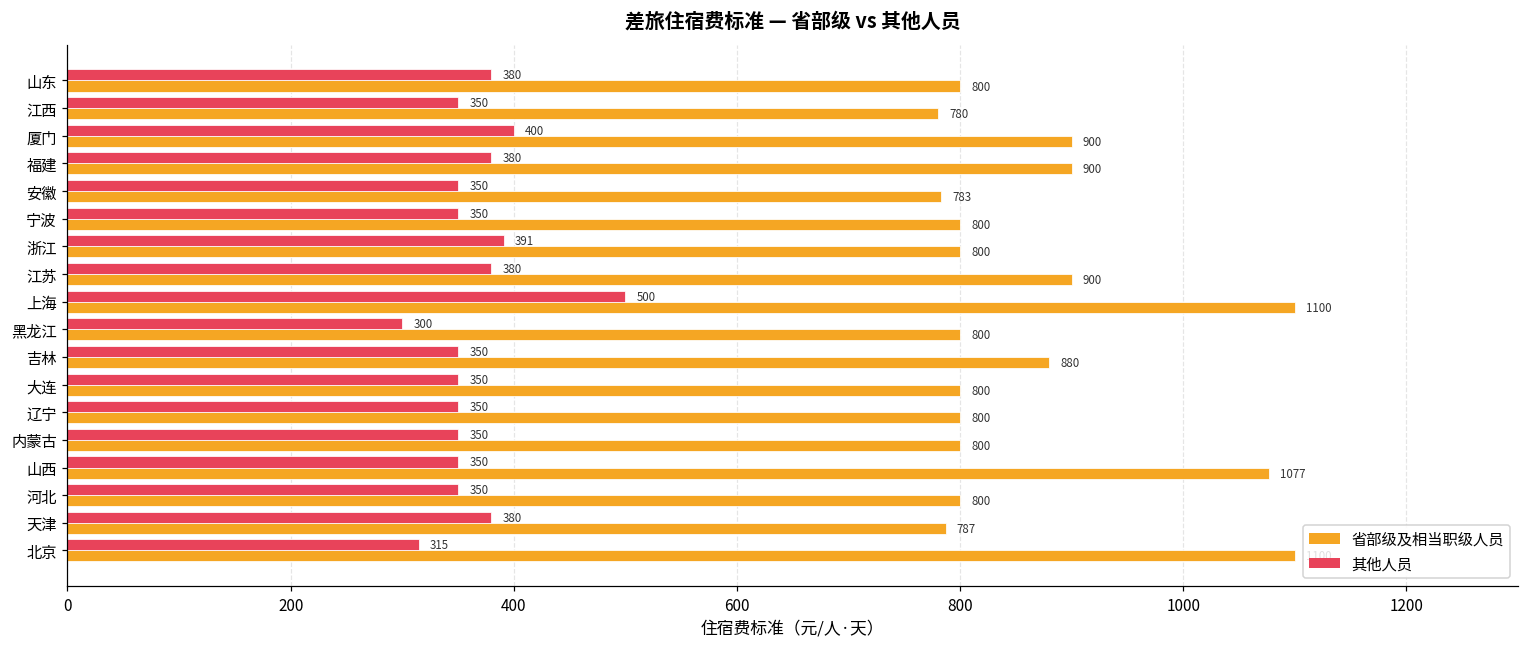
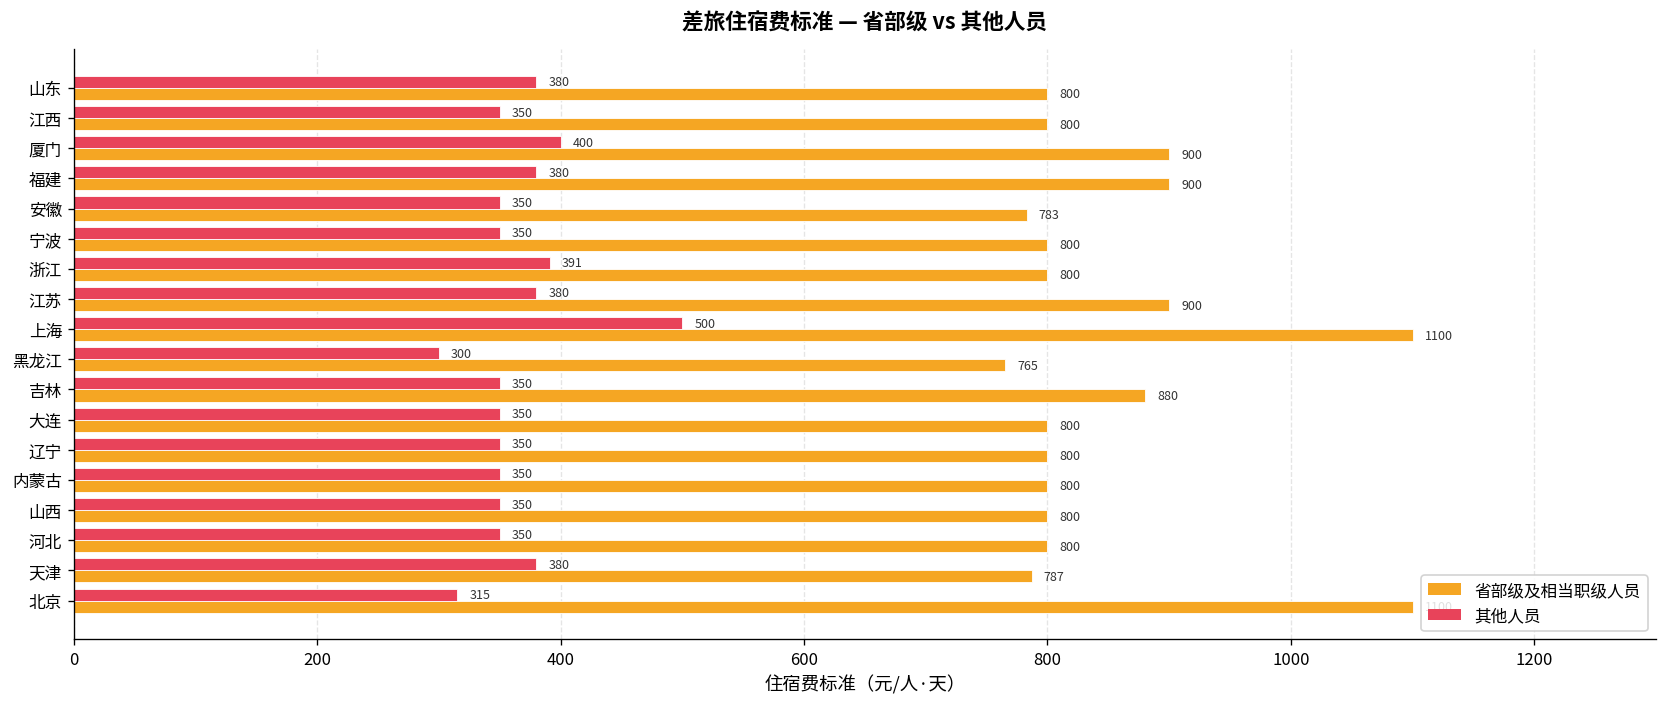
  {
    "省部级及相当职级人员": {
      "山东": 800,
-     "江西": 780,
+     "江西": 800,
      "厦门": 900,
      "福建": 900,
      "安徽": 783,
      "宁波": 800,
      "浙江": 800,
      "江苏": 900,
      "上海": 1100,
-     "黑龙江": 800,
+     "黑龙江": 765,
      "吉林": 880,
      "大连": 800,
      "辽宁": 800,
      "内蒙古": 800,
-     "山西": 1077,
+     "山西": 800,
      "河北": 800,
      "天津": 787
    },
    "其他人员": {
      "山东": 380,
      "江西": 350,
      "厦门": 400,
      "福建": 380,
      "安徽": 350,
      "宁波": 350,
      "浙江": 391,
      "江苏": 380,
      "上海": 500,
      "黑龙江": 300,
      "吉林": 350,
      "大连": 350,
      "辽宁": 350,
      "内蒙古": 350,
      "山西": 350,
      "河北": 350,
      "天津": 380,
      "北京": 315
    }
  }
